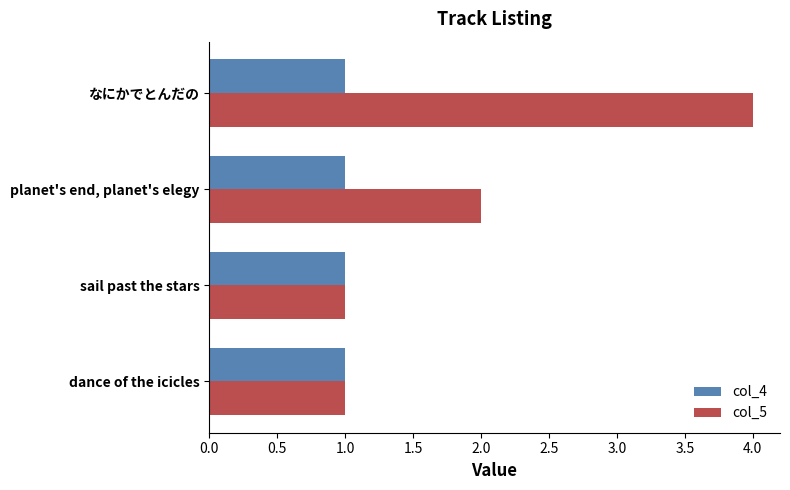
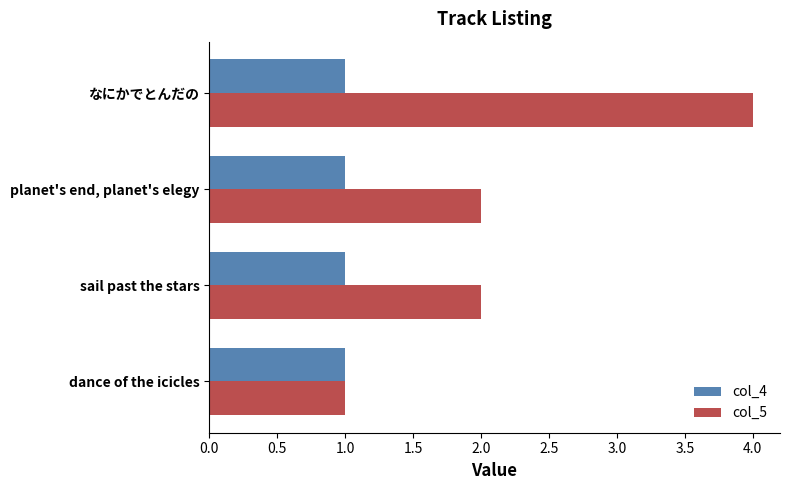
  {
    "col_4": {
      "なにかでとんだの": 1,
      "planet's end, planet's elegy": 1,
      "sail past the stars": 1,
      "dance of the icicles": 1
    },
    "col_5": {
      "なにかでとんだの": 4,
      "planet's end, planet's elegy": 2,
-     "sail past the stars": 1,
+     "sail past the stars": 2,
      "dance of the icicles": 1
    }
  }
